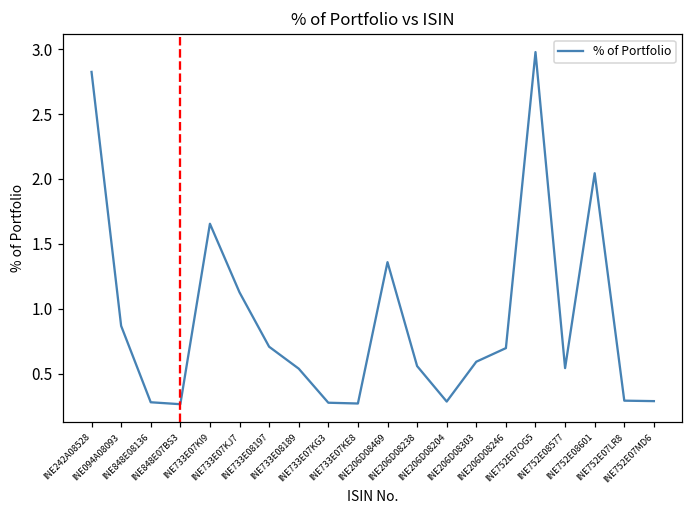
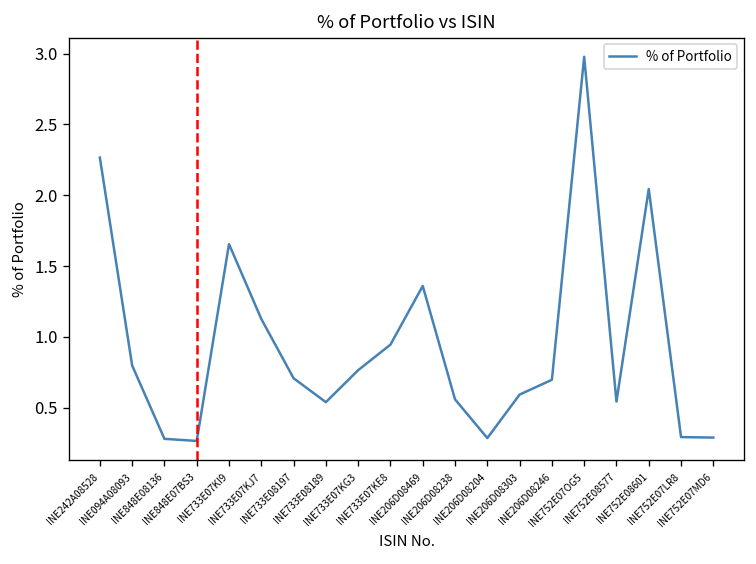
  {
-   "INE242A08528": 2.82,
-   "INE094A08093": 0.87,
+   "INE242A08528": 2.27,
+   "INE094A08093": 0.80,
    "INE848E08136": 0.28,
    "INE848E07BS3": 0.27,
    "INE733E07KI9": 1.66,
    "INE733E07KJ7": 1.13,
    "INE733E08197": 0.71,
    "INE733E08189": 0.54,
-   "INE733E07KG3": 0.28,
-   "INE733E07KE8": 0.27,
+   "INE733E07KG3": 0.77,
+   "INE733E07KE8": 0.95,
    "INE206D08469": 1.36,
    "INE206D08238": 0.56,
    "INE206D08204": 0.29,
    "INE206D08303": 0.59,
    "INE206D08246": 0.70,
    "INE752E07OG5": 2.98,
    "INE752E08577": 0.54,
    "INE752E08601": 2.04,
    "INE752E07LR8": 0.29,
    "INE752E07MD6": 0.29
  }
